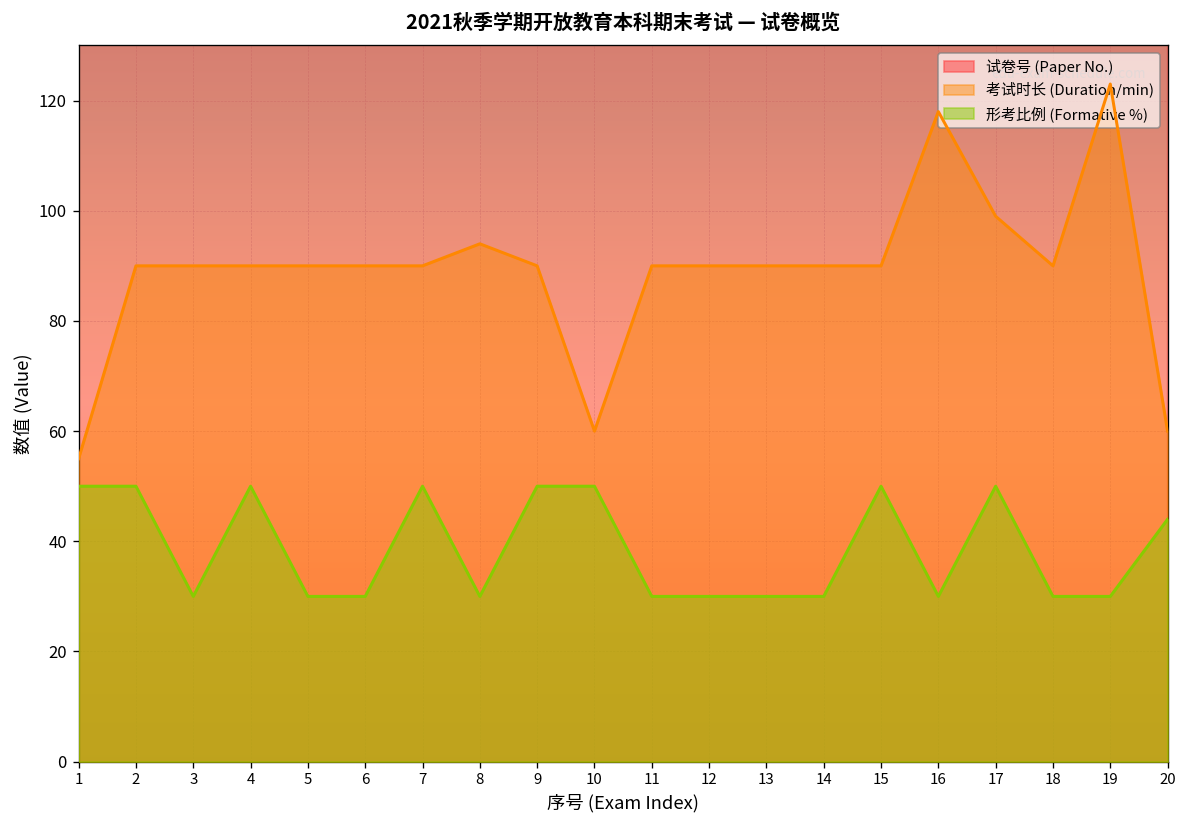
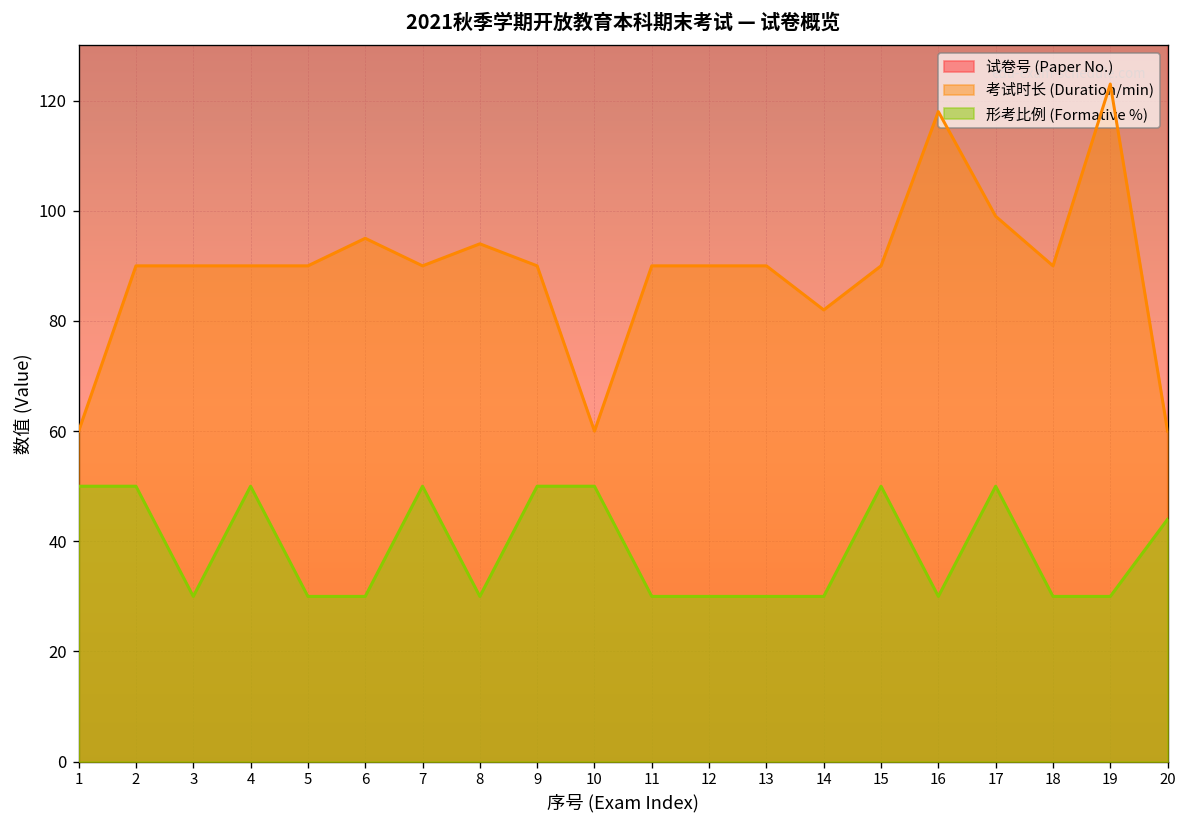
  {
    "考试时长 (Duration/min)": {
-     "1": 55,
+     "1": 60,
      "2": 90,
      "3": 90,
      "4": 90,
      "5": 90,
-     "6": 90,
+     "6": 95,
      "7": 90,
      "8": 94,
      "9": 90,
      "10": 60,
      "11": 90,
      "12": 90,
      "13": 90,
-     "14": 90,
+     "14": 82,
      "15": 90,
      "17": 99,
      "18": 90,
      "20": 60
    },
    "形考比例 (Formative %)": {
      "1": 50,
      "2": 50,
      "3": 30,
      "4": 50,
      "5": 30,
      "6": 30,
      "7": 50,
      "8": 30,
      "9": 50,
      "10": 50,
      "11": 30,
      "12": 30,
      "13": 30,
      "14": 30,
      "15": 50,
      "16": 30,
      "17": 50,
      "18": 30,
      "19": 30,
      "20": 44
    }
  }
